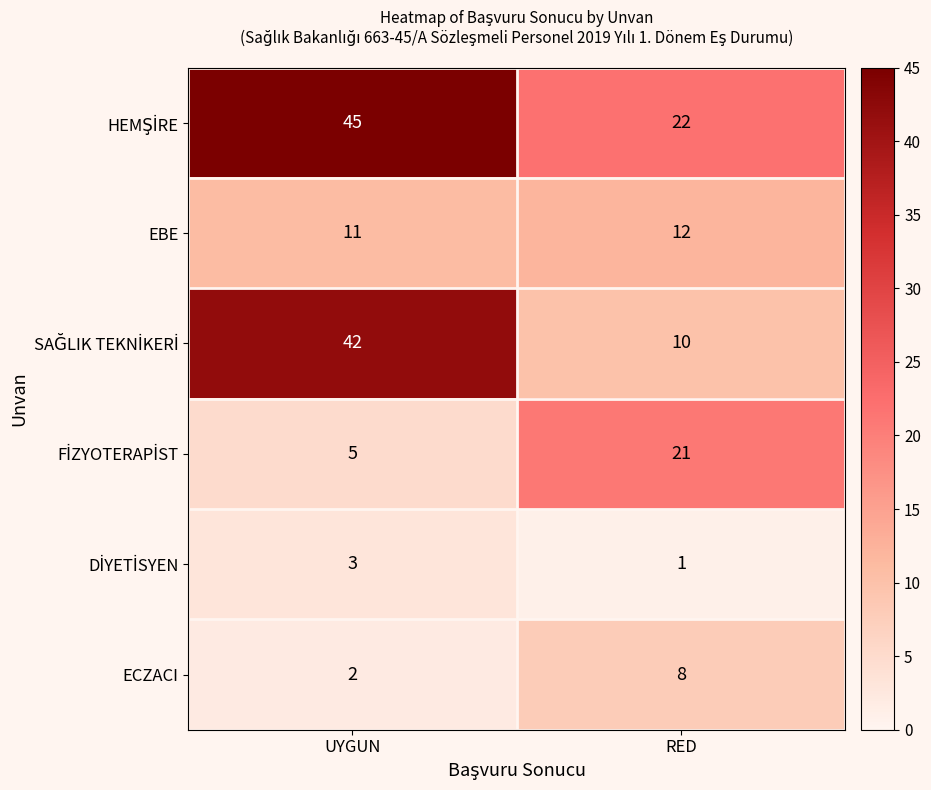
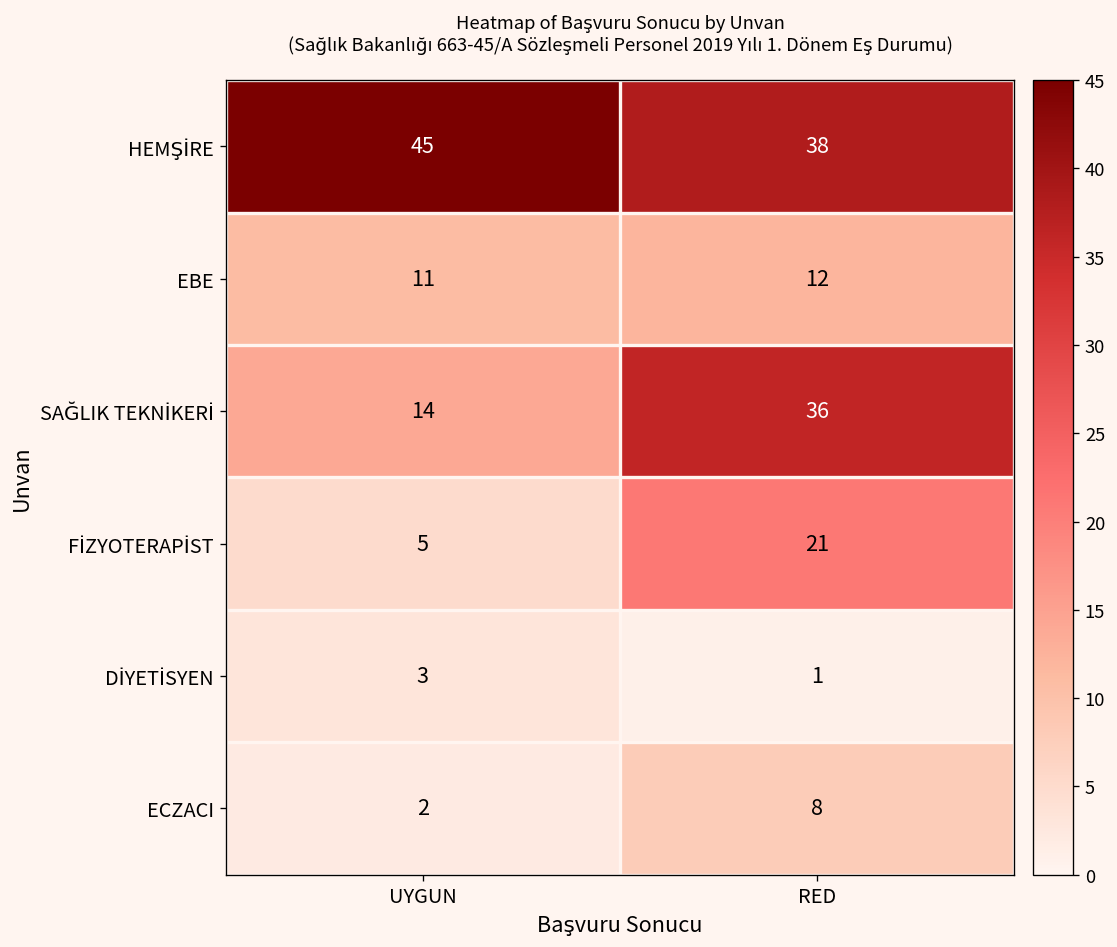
  {
    "HEMŞİRE": {
      "UYGUN": 45,
-     "RED": 22
+     "RED": 38
    },
    "EBE": {
      "UYGUN": 11,
      "RED": 12
    },
    "SAĞLIK TEKNİKERİ": {
-     "UYGUN": 42,
-     "RED": 10
+     "UYGUN": 14,
+     "RED": 36
    },
    "FİZYOTERAPİST": {
      "UYGUN": 5,
      "RED": 21
    },
    "DİYETİSYEN": {
      "UYGUN": 3,
      "RED": 1
    },
    "ECZACI": {
      "UYGUN": 2,
      "RED": 8
    }
  }
